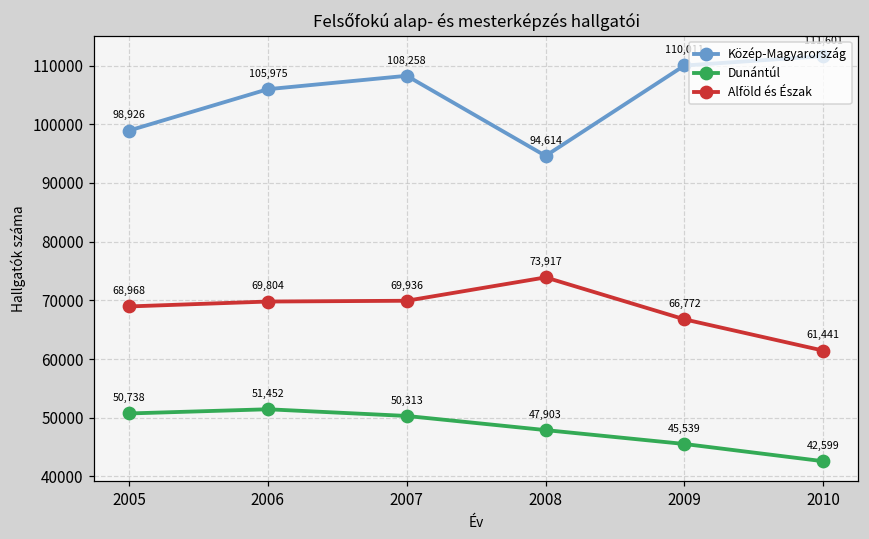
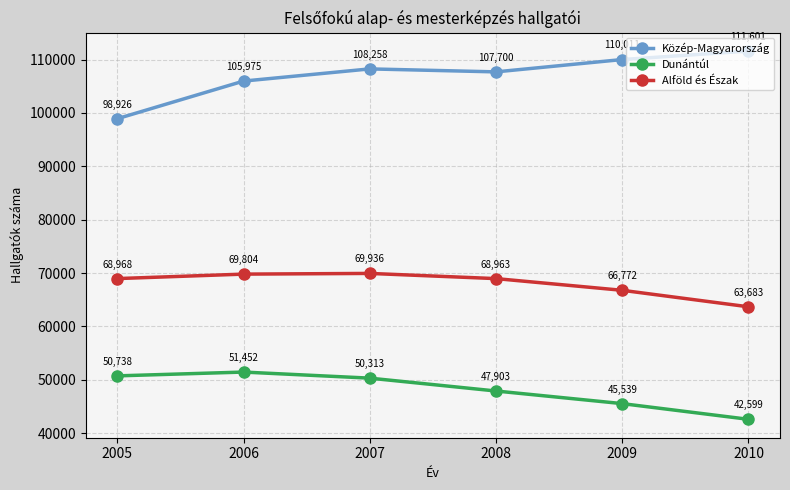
  {
    "Közép-Magyarország": {
      "2005": "98,926",
      "2006": "105,975",
      "2007": "108,258",
-     "2008": "94,614"
+     "2008": "107,700"
    },
    "Dunántúl": {
      "2005": "50,738",
      "2006": "51,452",
      "2007": "50,313",
      "2008": "47,903",
      "2009": "45,539",
      "2010": "42,599"
    },
    "Alföld és Észak": {
      "2005": "68,968",
      "2006": "69,804",
      "2007": "69,936",
-     "2008": "73,917",
+     "2008": "68,963",
      "2009": "66,772",
-     "2010": "61,441"
+     "2010": "63,683"
    }
  }
